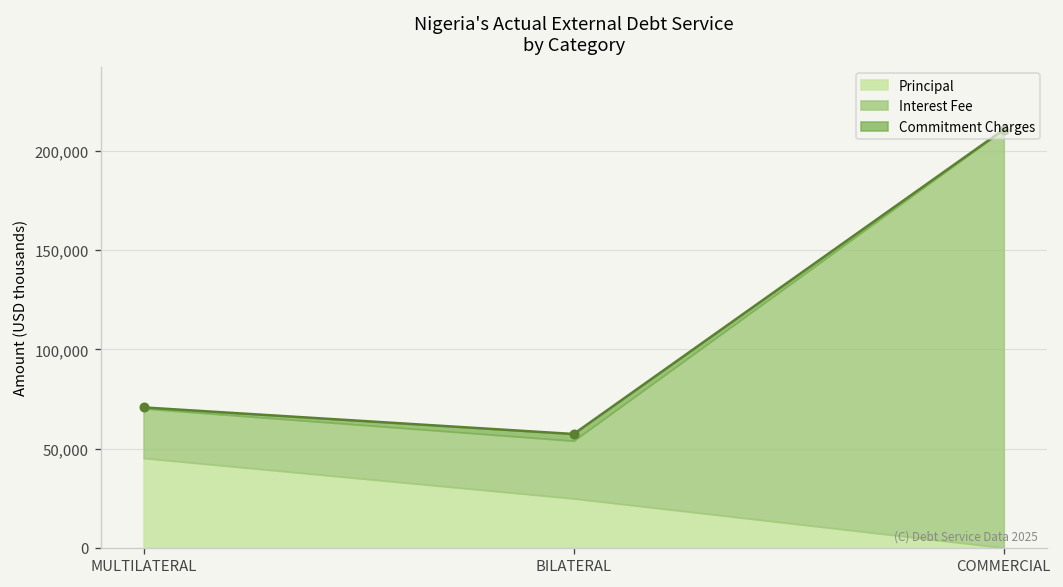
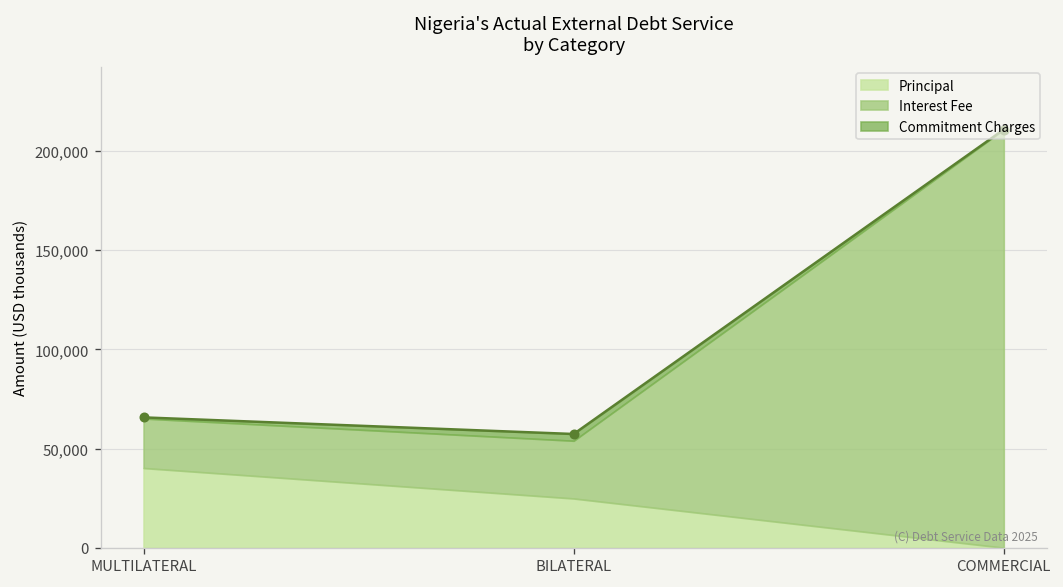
  {
    "Principal": {
-     "MULTILATERAL": "45,000",
+     "MULTILATERAL": "40,000",
      "BILATERAL": "25,000"
    }
  }
